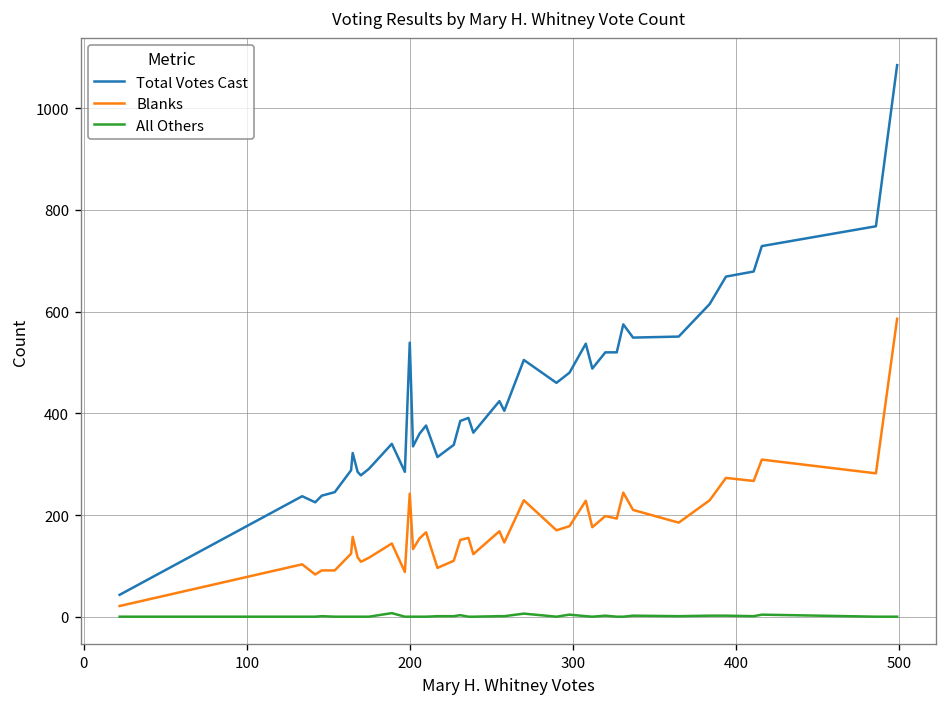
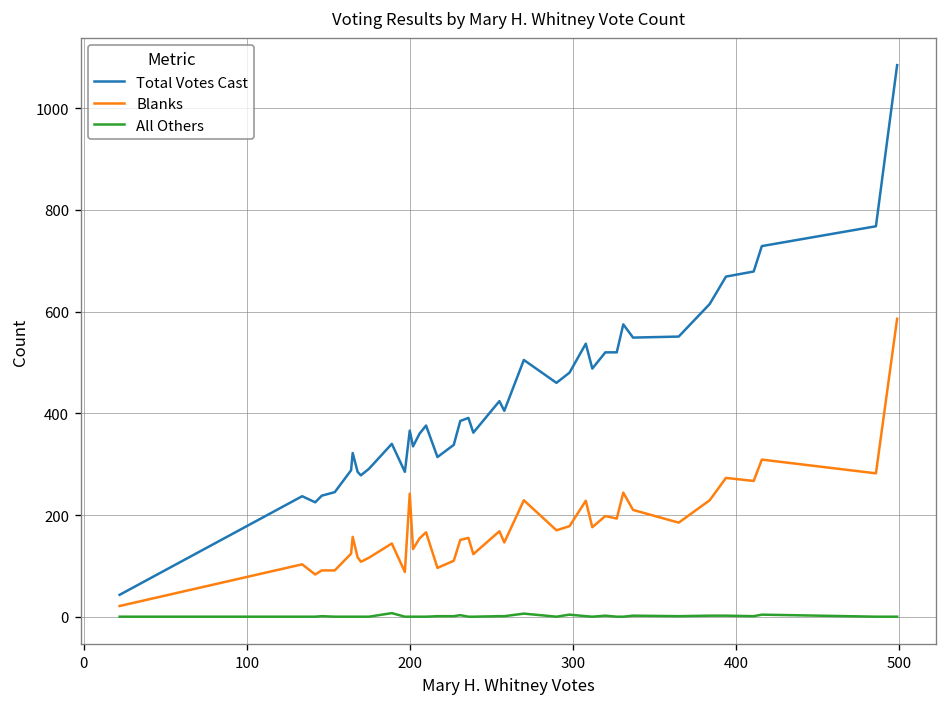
  {
    "Total Votes Cast": {
-     "200": 540
+     "200": 370
    },
    "Blanks": {
      "200": 240
    },
    "All Others": {
      "200": 0
    }
  }
